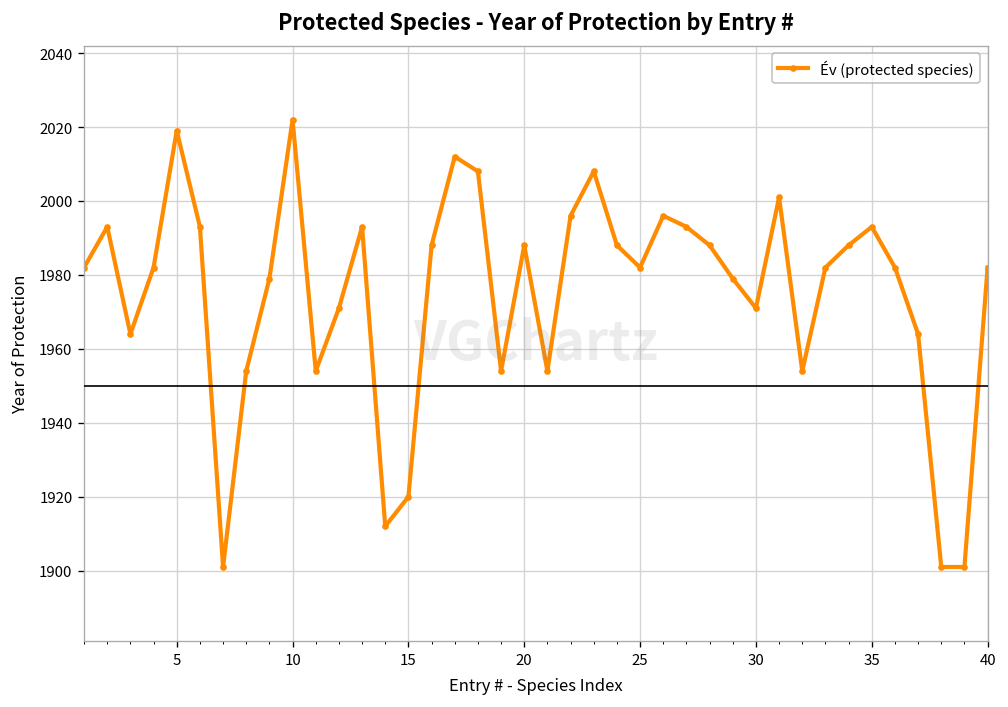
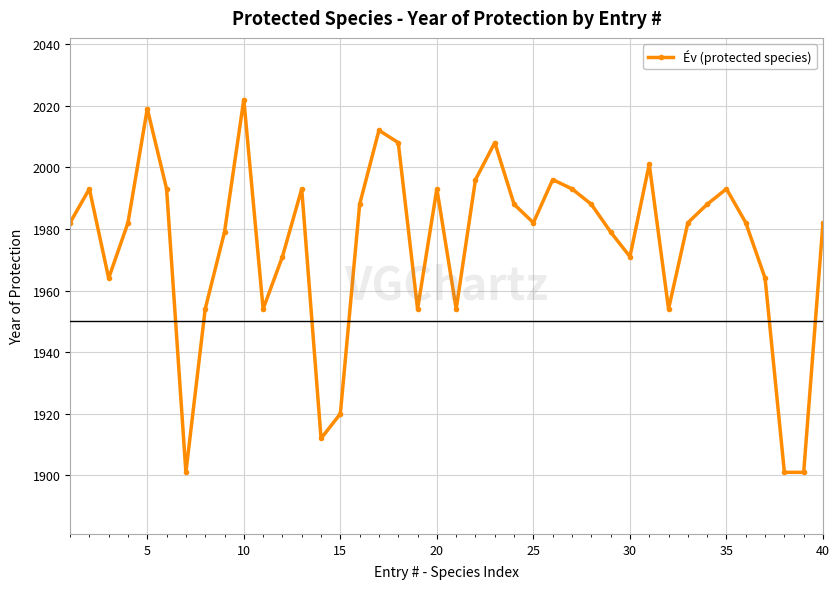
  {
    "5": 2019,
    "10": 2022,
    "15": 1920,
-   "20": 1988,
+   "20": 1993,
    "25": 1982,
    "30": 1971,
    "35": 1993,
    "40": 1982
  }
